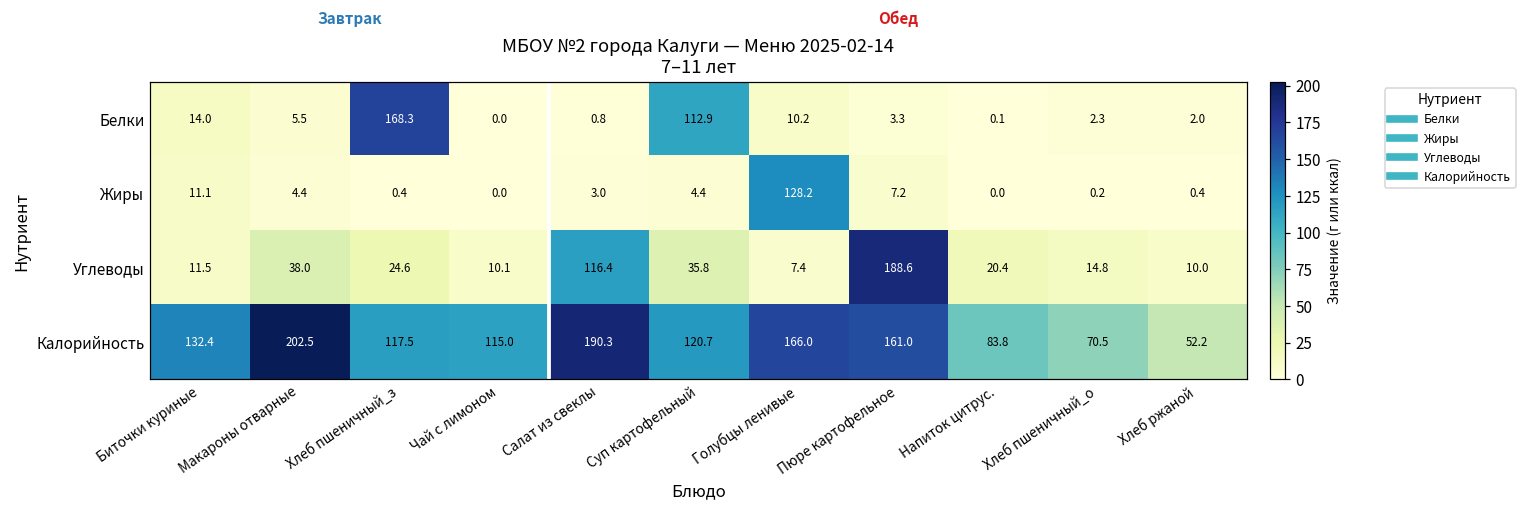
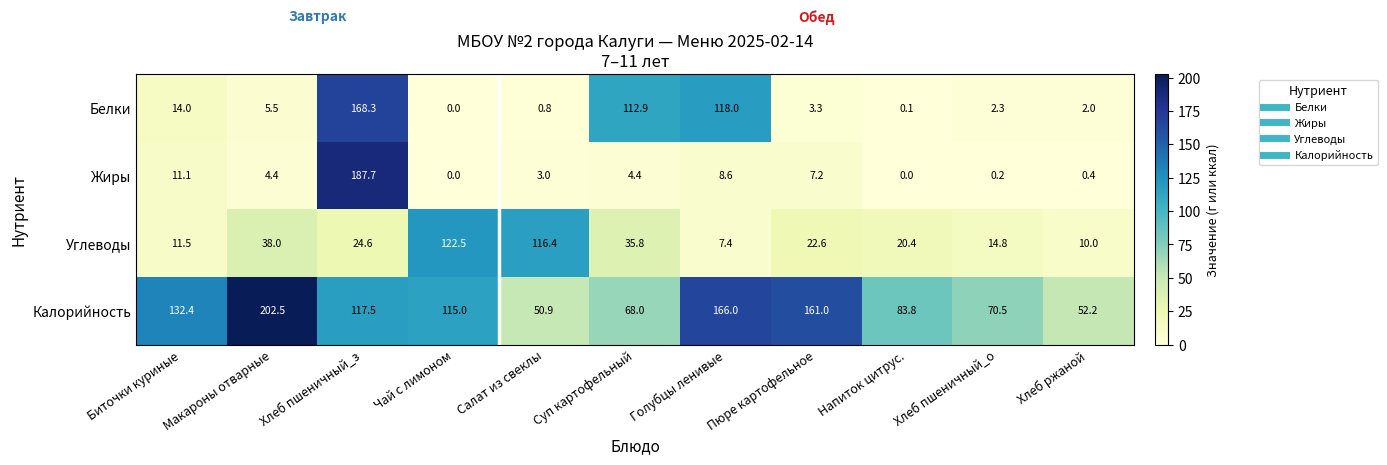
  {
    "Белки": {
      "Биточки куриные": 14.0,
      "Макароны отварные": 5.5,
      "Хлеб пшеничный_з": 168.3,
      "Чай с лимоном": 0.0,
      "Салат из свеклы": 0.8,
      "Суп картофельный": 112.9,
-     "Голубцы ленивые": 10.2,
+     "Голубцы ленивые": 118.0,
      "Пюре картофельное": 3.3,
      "Напиток цитрус.": 0.1,
      "Хлеб пшеничный_о": 2.3,
      "Хлеб ржаной": 2.0
    },
    "Жиры": {
      "Биточки куриные": 11.1,
      "Макароны отварные": 4.4,
-     "Хлеб пшеничный_з": 0.4,
+     "Хлеб пшеничный_з": 187.7,
      "Чай с лимоном": 0.0,
      "Салат из свеклы": 3.0,
      "Суп картофельный": 4.4,
-     "Голубцы ленивые": 128.2,
+     "Голубцы ленивые": 8.6,
      "Пюре картофельное": 7.2,
      "Напиток цитрус.": 0.0,
      "Хлеб пшеничный_о": 0.2,
      "Хлеб ржаной": 0.4
    },
    "Углеводы": {
      "Биточки куриные": 11.5,
      "Макароны отварные": 38.0,
      "Хлеб пшеничный_з": 24.6,
-     "Чай с лимоном": 10.1,
+     "Чай с лимоном": 122.5,
      "Салат из свеклы": 116.4,
      "Суп картофельный": 35.8,
      "Голубцы ленивые": 7.4,
-     "Пюре картофельное": 188.6,
+     "Пюре картофельное": 22.6,
      "Напиток цитрус.": 20.4,
      "Хлеб пшеничный_о": 14.8,
      "Хлеб ржаной": 10.0
    },
    "Калорийность": {
      "Биточки куриные": 132.4,
      "Макароны отварные": 202.5,
      "Хлеб пшеничный_з": 117.5,
      "Чай с лимоном": 115.0,
-     "Салат из свеклы": 190.3,
-     "Суп картофельный": 120.7,
+     "Салат из свеклы": 50.9,
+     "Суп картофельный": 68.0,
      "Голубцы ленивые": 166.0,
      "Пюре картофельное": 161.0,
      "Напиток цитрус.": 83.8,
      "Хлеб пшеничный_о": 70.5,
      "Хлеб ржаной": 52.2
    }
  }
